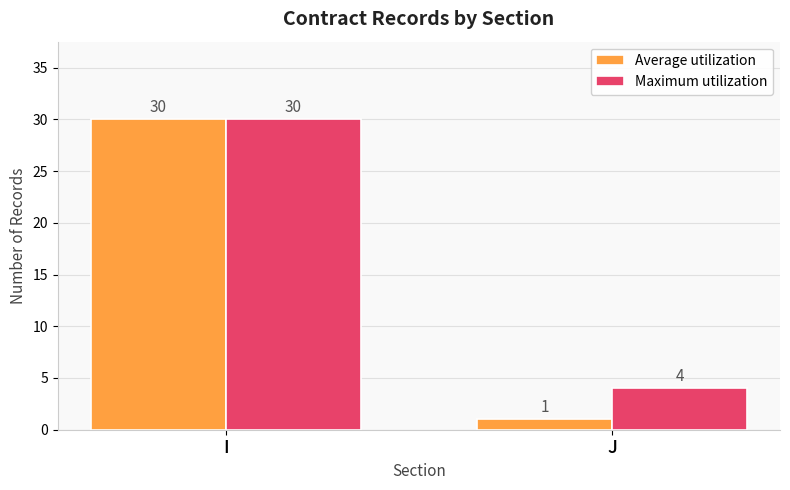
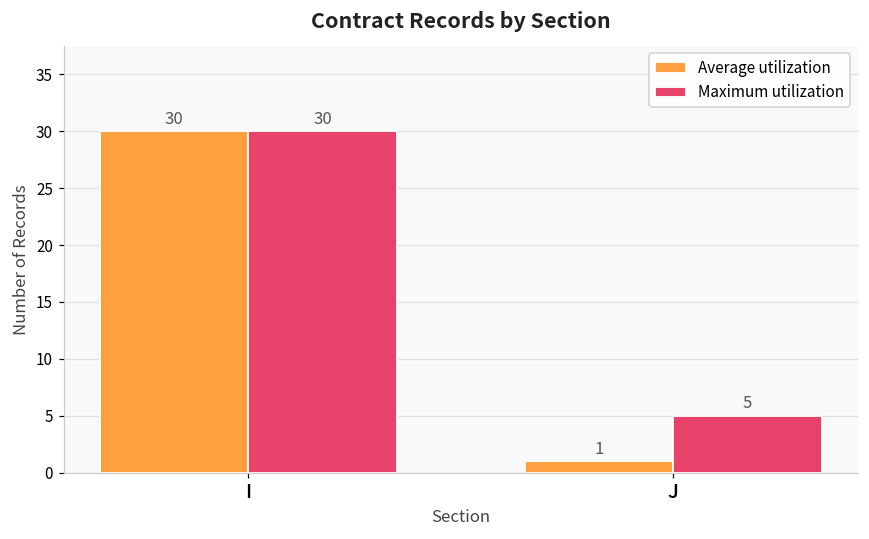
  {
    "Average utilization": {
      "I": 30,
      "J": 1
    },
    "Maximum utilization": {
      "I": 30,
-     "J": 4
+     "J": 5
    }
  }
